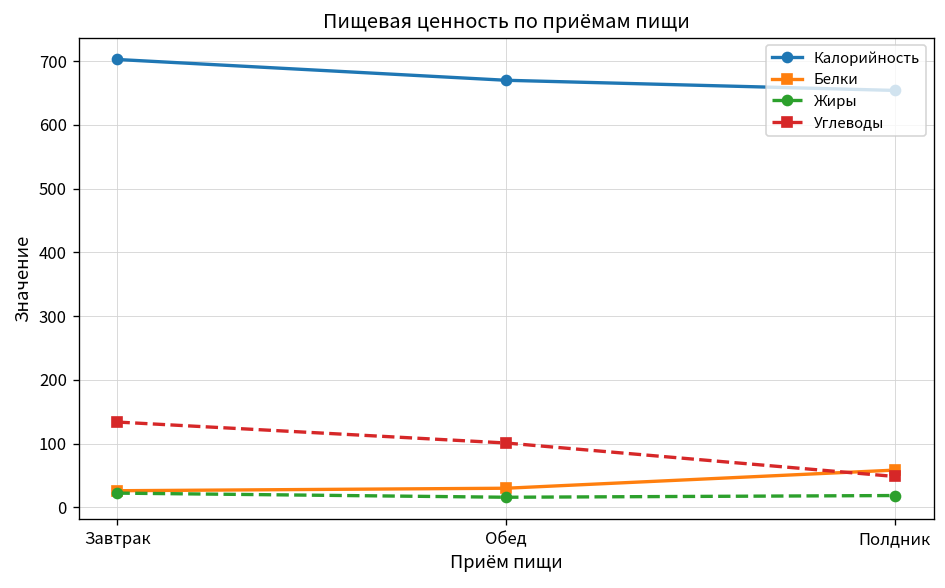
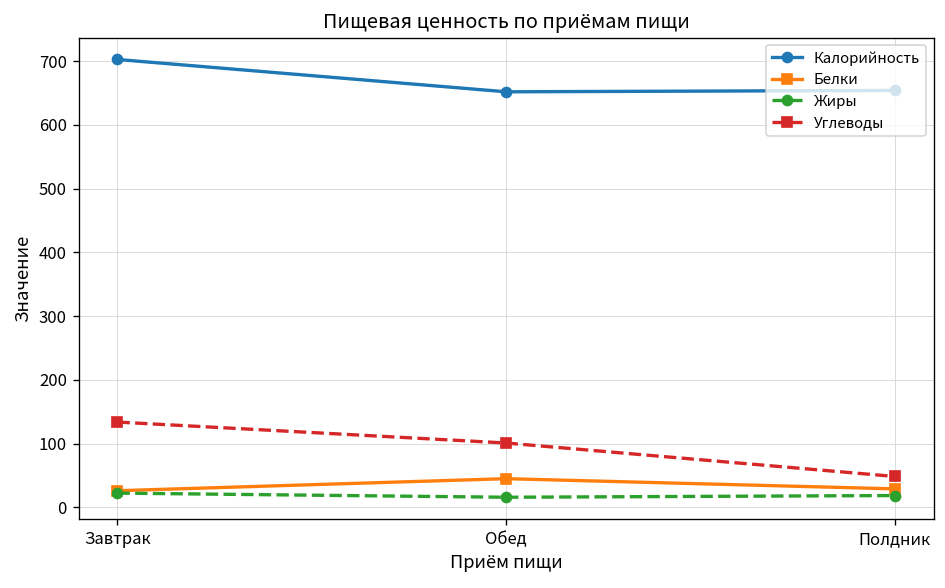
  {
    "Калорийность": {
      "Завтрак": 700,
-     "Обед": 670
+     "Обед": 650
    },
    "Белки": {
-     "Обед": 30,
-     "Полдник": 60
+     "Обед": 50,
+     "Полдник": 30
    },
    "Жиры": {
      "Обед": 20,
      "Полдник": 20
    },
    "Углеводы": {
      "Завтрак": 130,
      "Обед": 100,
      "Полдник": 50
    }
  }
